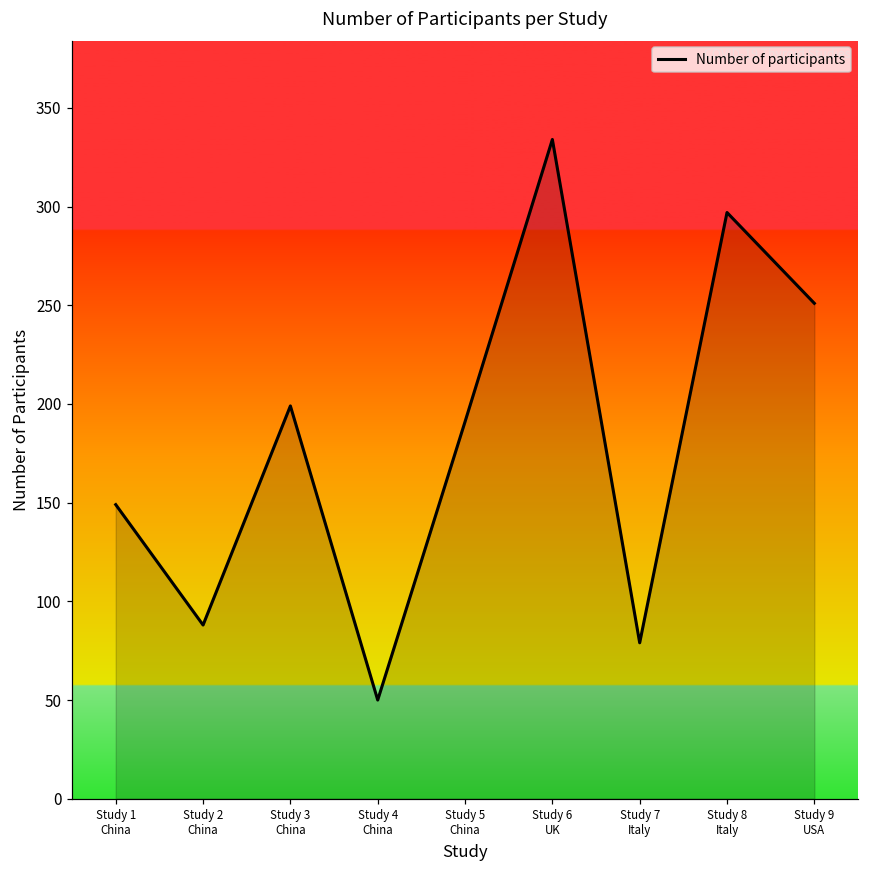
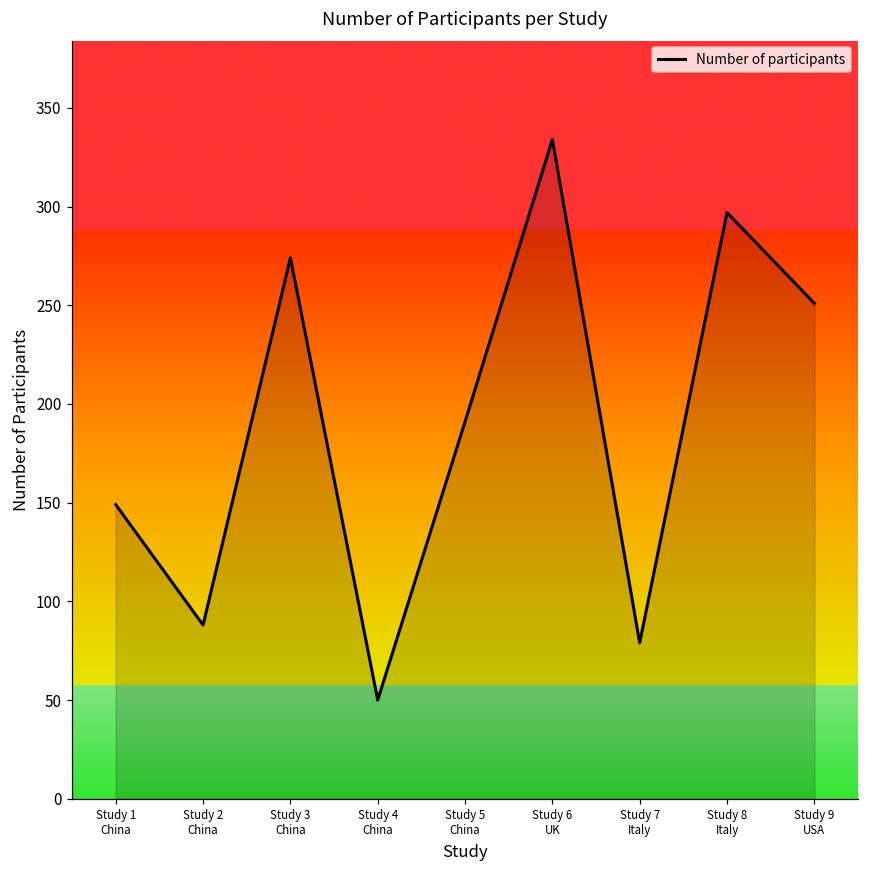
  {
    "Study 1 China": 149,
    "Study 2 China": 88,
-   "Study 3 China": 199,
+   "Study 3 China": 274,
    "Study 4 China": 50,
    "Study 5 China": 191,
    "Study 6 UK": 334,
    "Study 7 Italy": 79,
    "Study 8 Italy": 297,
    "Study 9 USA": 251
  }
